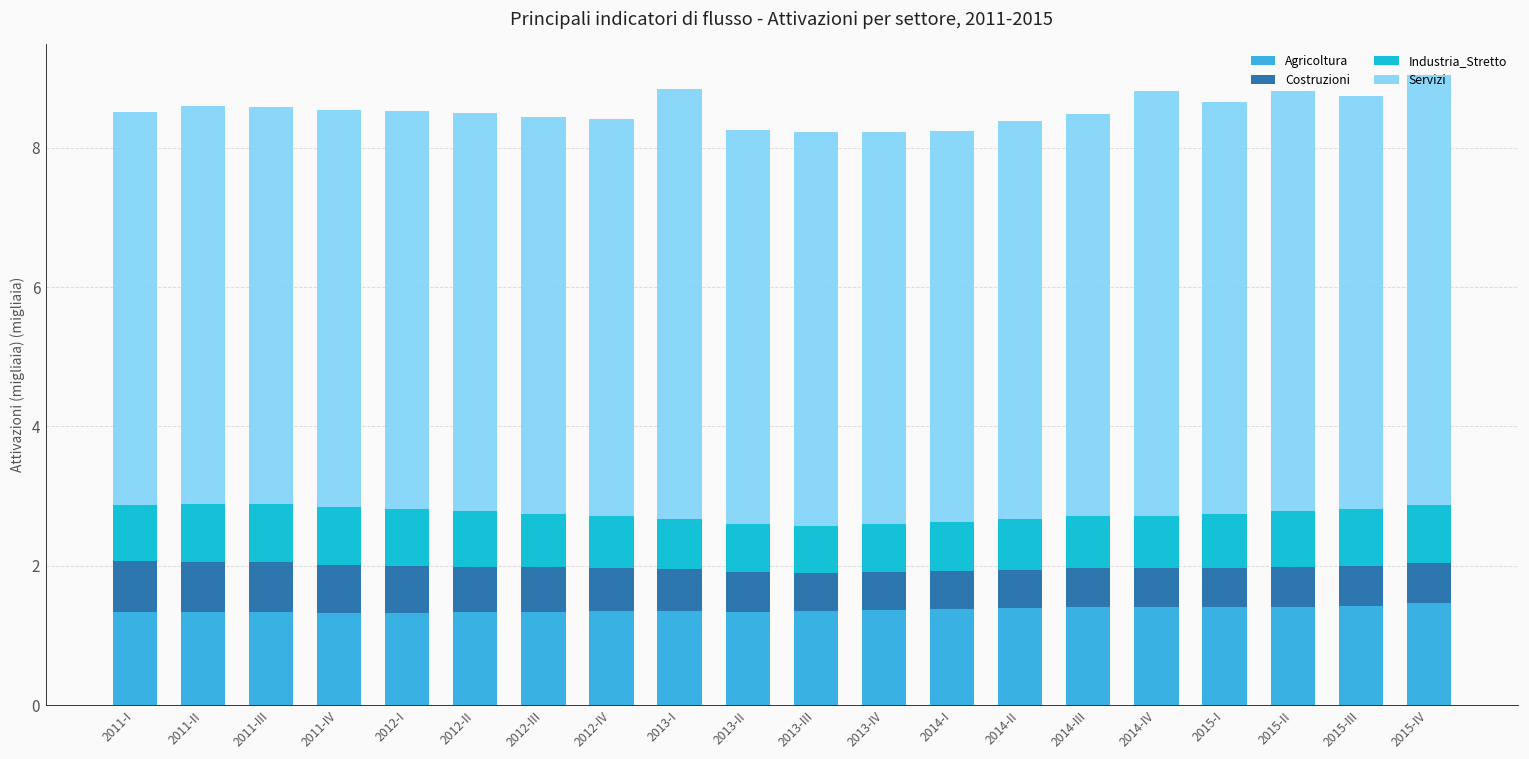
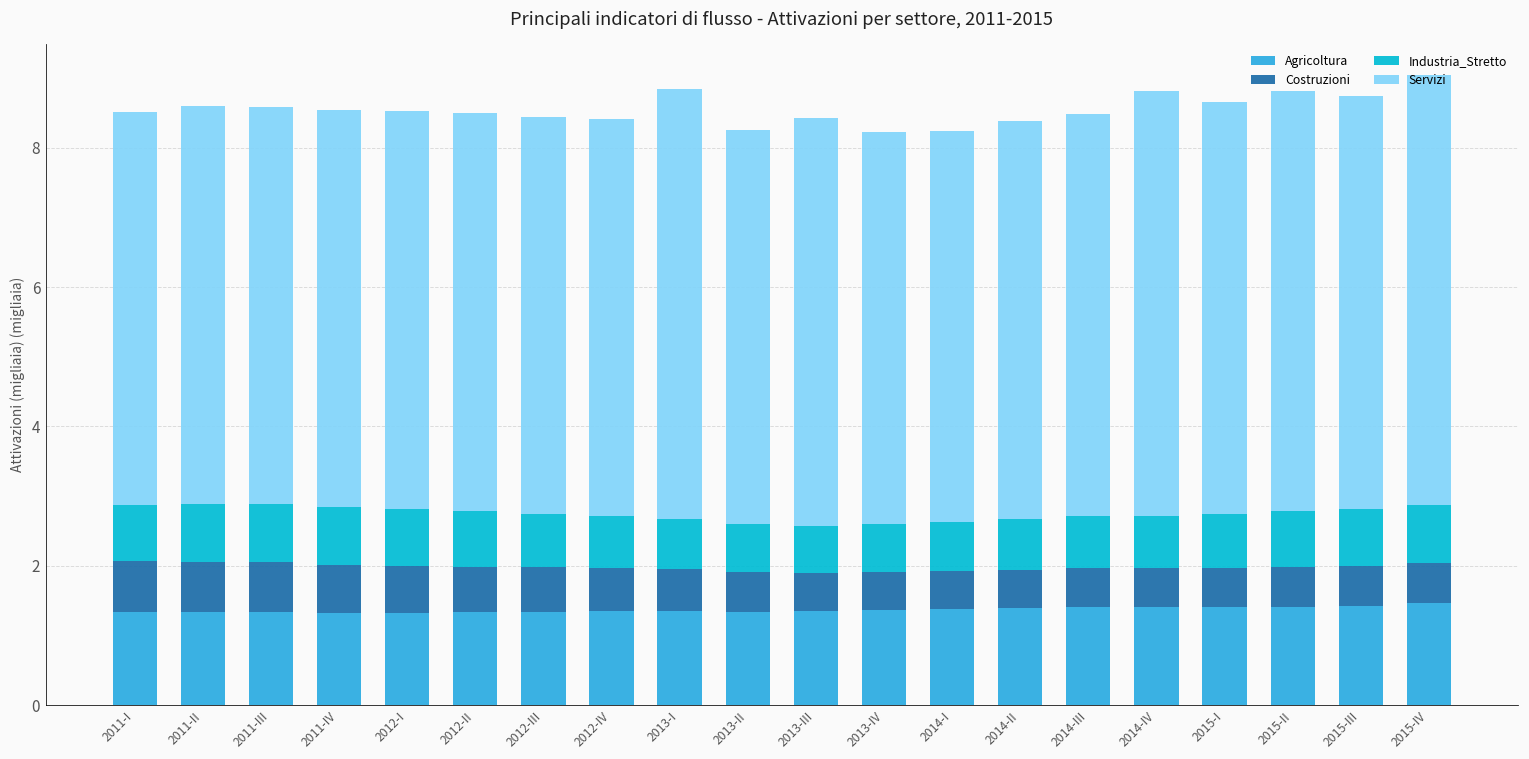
  {
    "Costruzioni": {
      "2011-I": 0.7,
      "2011-II": 0.7,
      "2011-III": 0.7,
      "2011-IV": 0.7,
      "2012-I": 0.7,
      "2012-II": 0.7,
      "2012-III": 0.6,
      "2012-IV": 0.6,
      "2013-I": 0.6,
      "2013-II": 0.6,
      "2013-III": 0.6,
      "2013-IV": 0.5,
      "2014-I": 0.5,
      "2014-II": 0.5,
      "2014-III": 0.5,
      "2014-IV": 0.6,
      "2015-I": 0.6,
      "2015-II": 0.6,
      "2015-III": 0.6,
      "2015-IV": 0.6
    },
    "Servizi": {
      "2011-I": 5.6,
      "2011-II": 5.7,
      "2011-III": 5.7,
      "2011-IV": 5.7,
      "2012-I": 5.7,
      "2012-II": 5.7,
      "2012-III": 5.7,
      "2012-IV": 5.7,
      "2013-I": 6.2,
      "2013-II": 5.7,
-     "2013-III": 5.7,
+     "2013-III": 5.9,
      "2013-IV": 5.6,
      "2014-I": 5.6,
      "2014-II": 5.7,
      "2014-III": 5.8,
      "2014-IV": 6.1,
      "2015-I": 5.9,
      "2015-II": 6.0,
      "2015-III": 5.9,
      "2015-IV": 6.2
    }
  }
